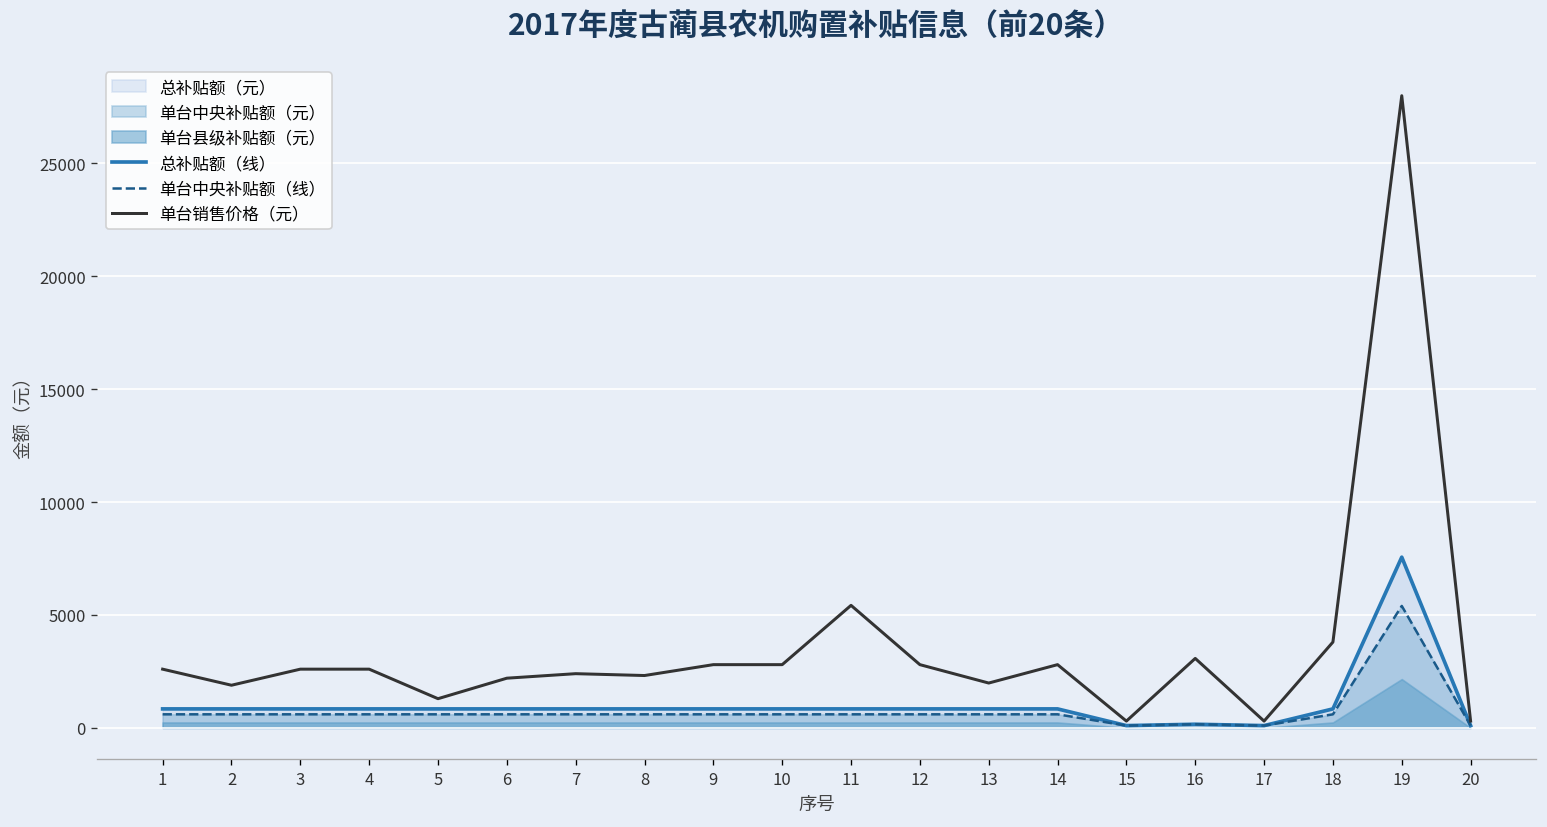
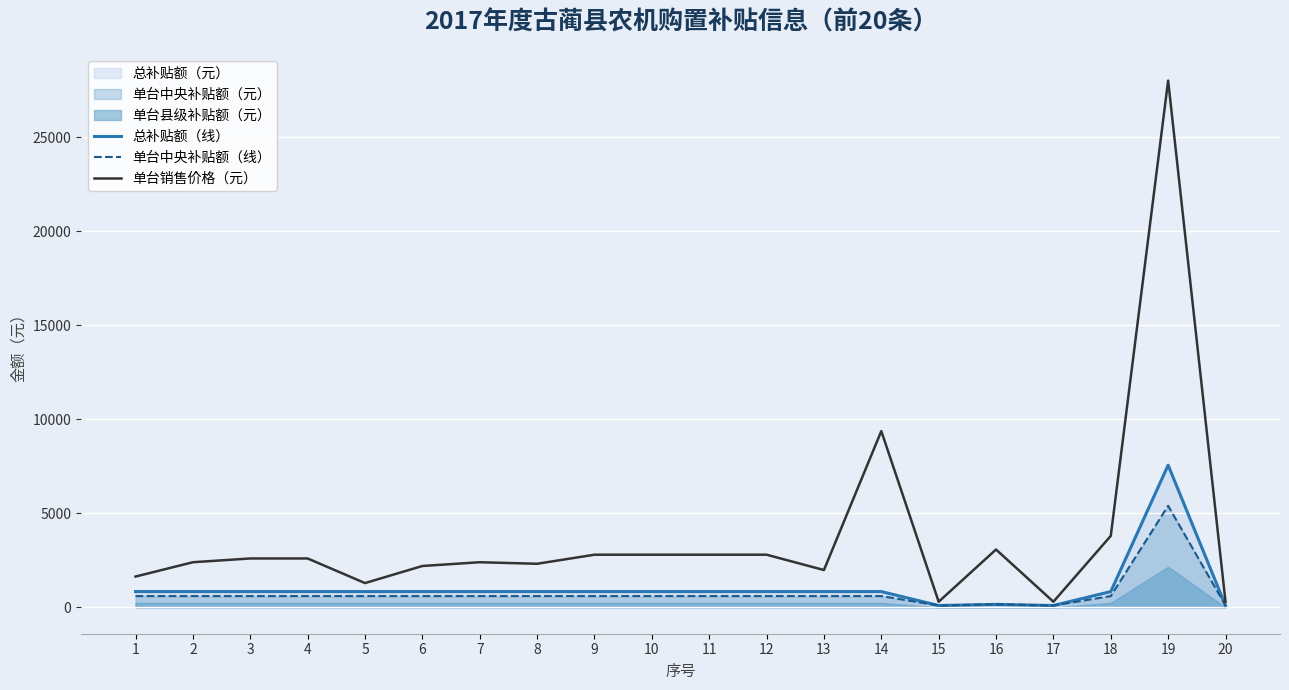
  {
    "单台销售价格（元）": {
-     "1": 2600,
-     "2": 1900,
+     "1": 1600,
+     "2": 2400,
      "3": 2600,
      "4": 2600,
      "5": 1300,
      "6": 2200,
      "7": 2400,
      "8": 2300,
      "9": 2800,
      "10": 2800,
-     "11": 5400,
+     "11": 2800,
      "12": 2800,
      "13": 2000,
-     "14": 2800,
+     "14": 9400,
      "15": 300,
      "16": 3100,
      "17": 300,
      "18": 3800,
      "19": 28000,
      "20": 300
    }
  }
